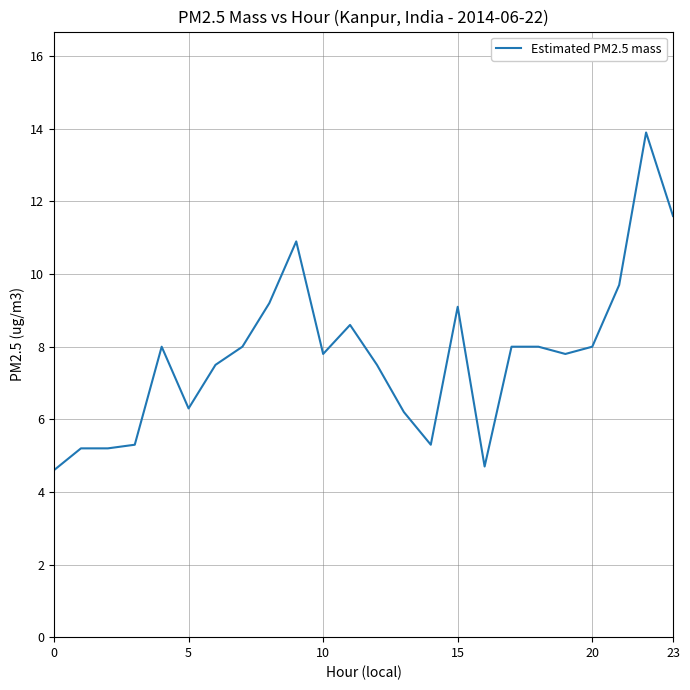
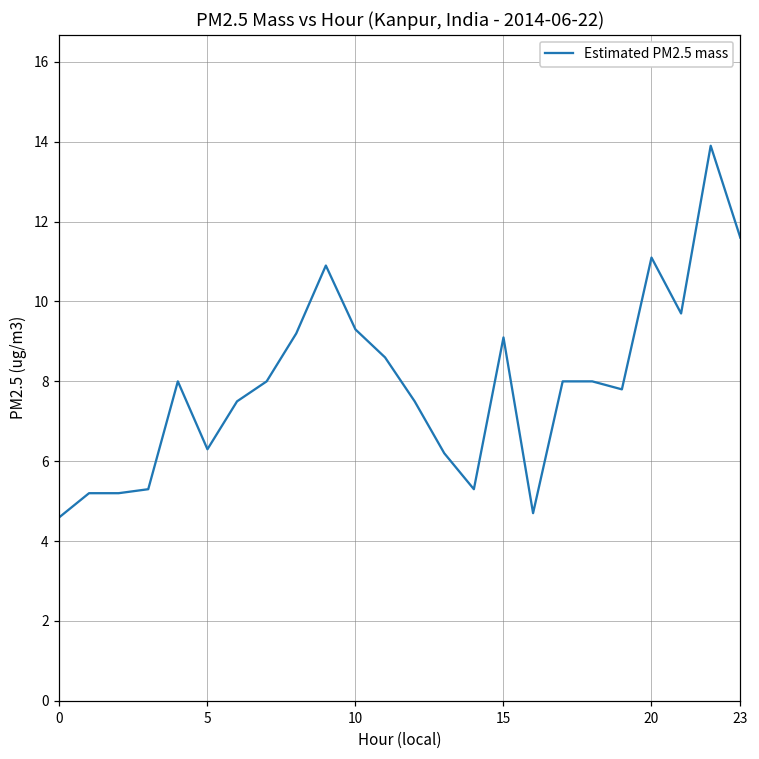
  {
    "0": 4.6,
    "5": 6.3,
-   "10": 7.8,
+   "10": 9.3,
    "15": 9.1,
-   "20": 8.0,
+   "20": 11.1,
    "23": 11.6
  }
